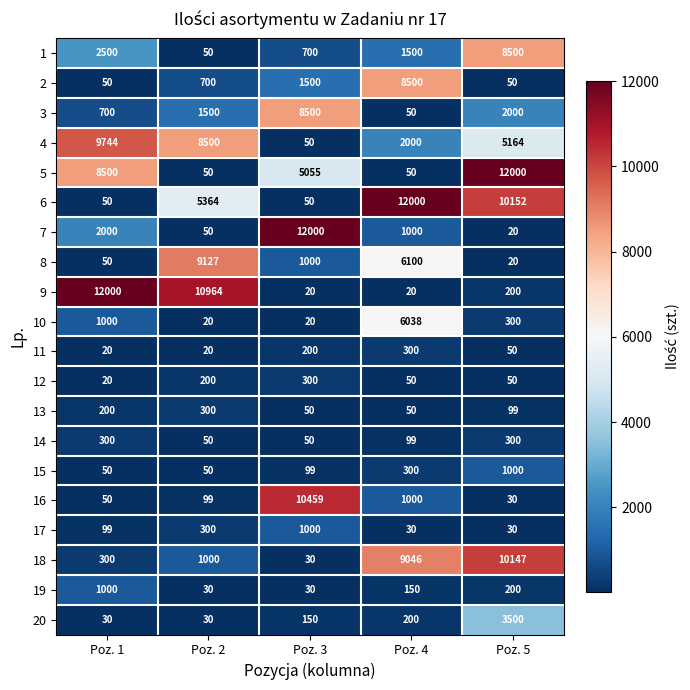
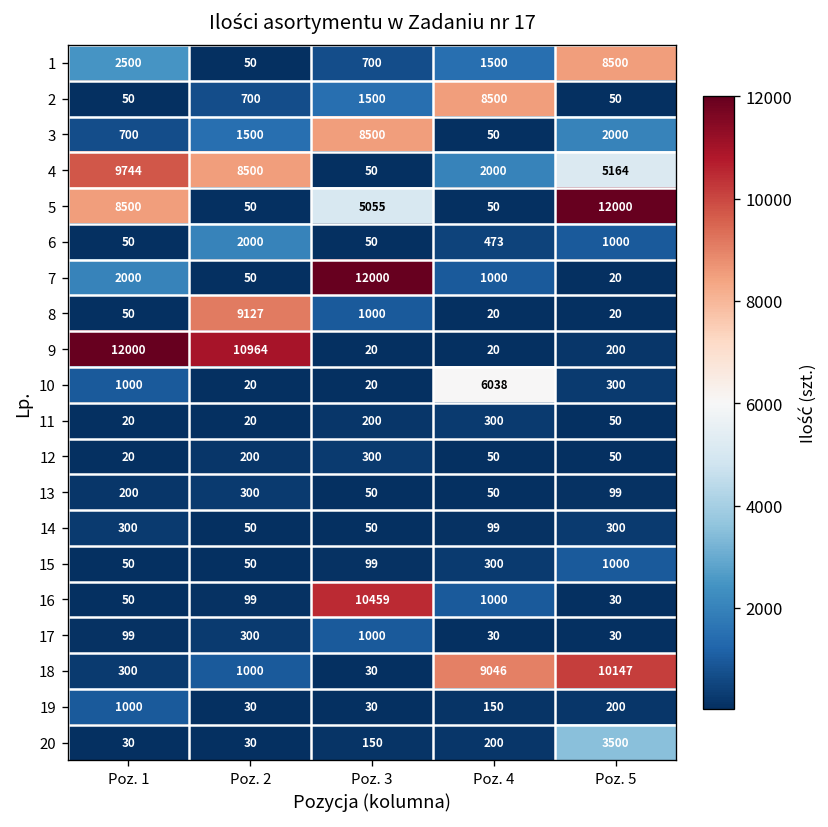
  {
    "1": {
      "Poz. 1": 2500,
      "Poz. 2": 50,
      "Poz. 3": 700,
      "Poz. 4": 1500,
      "Poz. 5": 8500
    },
    "2": {
      "Poz. 1": 50,
      "Poz. 2": 700,
      "Poz. 3": 1500,
      "Poz. 4": 8500,
      "Poz. 5": 50
    },
    "3": {
      "Poz. 1": 700,
      "Poz. 2": 1500,
      "Poz. 3": 8500,
      "Poz. 4": 50,
      "Poz. 5": 2000
    },
    "4": {
      "Poz. 1": 9744,
      "Poz. 2": 8500,
      "Poz. 3": 50,
      "Poz. 4": 2000,
      "Poz. 5": 5164
    },
    "5": {
      "Poz. 1": 8500,
      "Poz. 2": 50,
      "Poz. 3": 5055,
      "Poz. 4": 50,
      "Poz. 5": 12000
    },
    "6": {
      "Poz. 1": 50,
-     "Poz. 2": 5364,
+     "Poz. 2": 2000,
      "Poz. 3": 50,
-     "Poz. 4": 12000,
-     "Poz. 5": 10152
+     "Poz. 4": 473,
+     "Poz. 5": 1000
    },
    "7": {
      "Poz. 1": 2000,
      "Poz. 2": 50,
      "Poz. 3": 12000,
      "Poz. 4": 1000,
      "Poz. 5": 20
    },
    "8": {
      "Poz. 1": 50,
      "Poz. 2": 9127,
      "Poz. 3": 1000,
-     "Poz. 4": 6100,
+     "Poz. 4": 20,
      "Poz. 5": 20
    },
    "9": {
      "Poz. 1": 12000,
      "Poz. 2": 10964,
      "Poz. 3": 20,
      "Poz. 4": 20,
      "Poz. 5": 200
    },
    "10": {
      "Poz. 1": 1000,
      "Poz. 2": 20,
      "Poz. 3": 20,
      "Poz. 4": 6038,
      "Poz. 5": 300
    },
    "11": {
      "Poz. 1": 20,
      "Poz. 2": 20,
      "Poz. 3": 200,
      "Poz. 4": 300,
      "Poz. 5": 50
    },
    "12": {
      "Poz. 1": 20,
      "Poz. 2": 200,
      "Poz. 3": 300,
      "Poz. 4": 50,
      "Poz. 5": 50
    },
    "13": {
      "Poz. 1": 200,
      "Poz. 2": 300,
      "Poz. 3": 50,
      "Poz. 4": 50,
      "Poz. 5": 99
    },
    "14": {
      "Poz. 1": 300,
      "Poz. 2": 50,
      "Poz. 3": 50,
      "Poz. 4": 99,
      "Poz. 5": 300
    },
    "15": {
      "Poz. 1": 50,
      "Poz. 2": 50,
      "Poz. 3": 99,
      "Poz. 4": 300,
      "Poz. 5": 1000
    },
    "16": {
      "Poz. 1": 50,
      "Poz. 2": 99,
      "Poz. 3": 10459,
      "Poz. 4": 1000,
      "Poz. 5": 30
    },
    "17": {
      "Poz. 1": 99,
      "Poz. 2": 300,
      "Poz. 3": 1000,
      "Poz. 4": 30,
      "Poz. 5": 30
    },
    "18": {
      "Poz. 1": 300,
      "Poz. 2": 1000,
      "Poz. 3": 30,
      "Poz. 4": 9046,
      "Poz. 5": 10147
    },
    "19": {
      "Poz. 1": 1000,
      "Poz. 2": 30,
      "Poz. 3": 30,
      "Poz. 4": 150,
      "Poz. 5": 200
    },
    "20": {
      "Poz. 1": 30,
      "Poz. 2": 30,
      "Poz. 3": 150,
      "Poz. 4": 200,
      "Poz. 5": 3500
    }
  }
